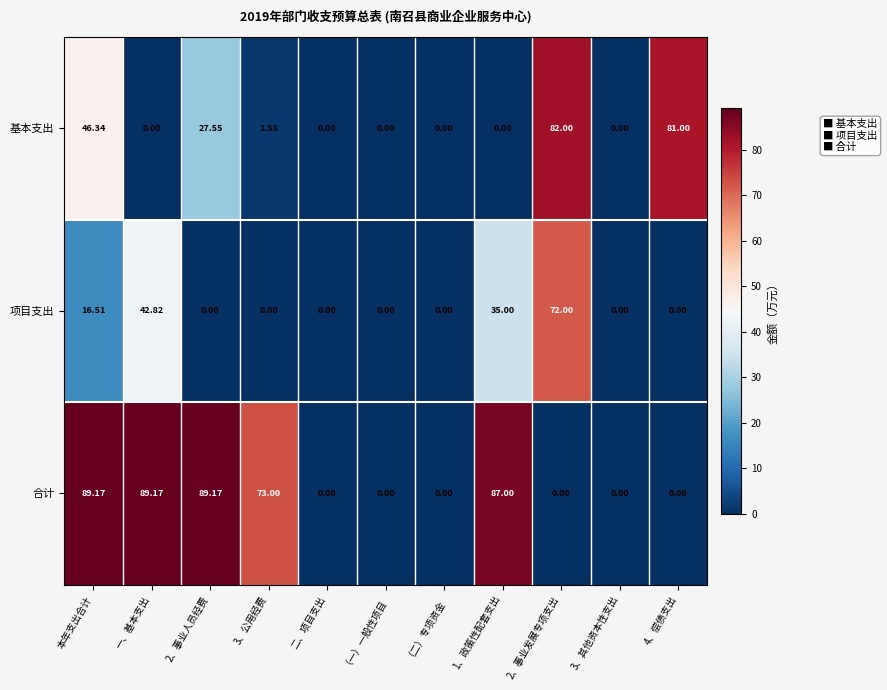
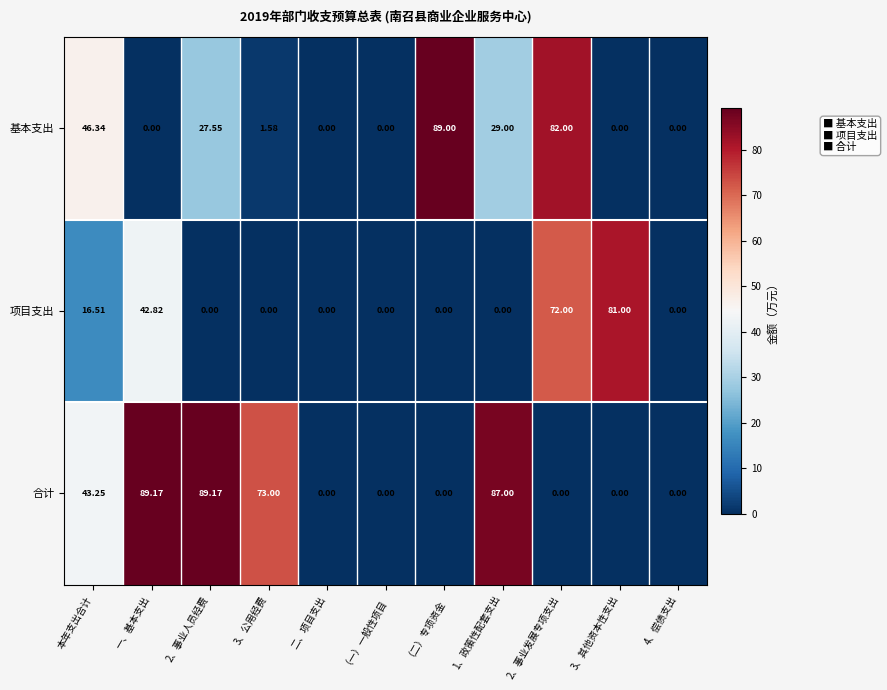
  {
    "基本支出": {
      "本年支出合计": 46.34,
      "一、基本支出": 0.00,
      "2、事业人员经费": 27.55,
      "3、公用经费": 1.58,
      "二、项目支出": 0.00,
      "（一）一般性项目": 0.00,
-     "（二）专项资金": 0.00,
-     "1、政策性配套支出": 0.00,
+     "（二）专项资金": 89.00,
+     "1、政策性配套支出": 29.00,
      "2、事业发展专项支出": 82.00,
      "3、其他资本性支出": 0.00,
-     "4、偿债支出": 81.00
+     "4、偿债支出": 0.00
    },
    "项目支出": {
      "本年支出合计": 16.51,
      "一、基本支出": 42.82,
      "2、事业人员经费": 0.00,
      "3、公用经费": 0.00,
      "二、项目支出": 0.00,
      "（一）一般性项目": 0.00,
      "（二）专项资金": 0.00,
-     "1、政策性配套支出": 35.00,
+     "1、政策性配套支出": 0.00,
      "2、事业发展专项支出": 72.00,
-     "3、其他资本性支出": 0.00,
+     "3、其他资本性支出": 81.00,
      "4、偿债支出": 0.00
    },
    "合计": {
-     "本年支出合计": 89.17,
+     "本年支出合计": 43.25,
      "一、基本支出": 89.17,
      "2、事业人员经费": 89.17,
      "3、公用经费": 73.00,
      "二、项目支出": 0.00,
      "（一）一般性项目": 0.00,
      "（二）专项资金": 0.00,
      "1、政策性配套支出": 87.00,
      "2、事业发展专项支出": 0.00,
      "3、其他资本性支出": 0.00,
      "4、偿债支出": 0.00
    }
  }
